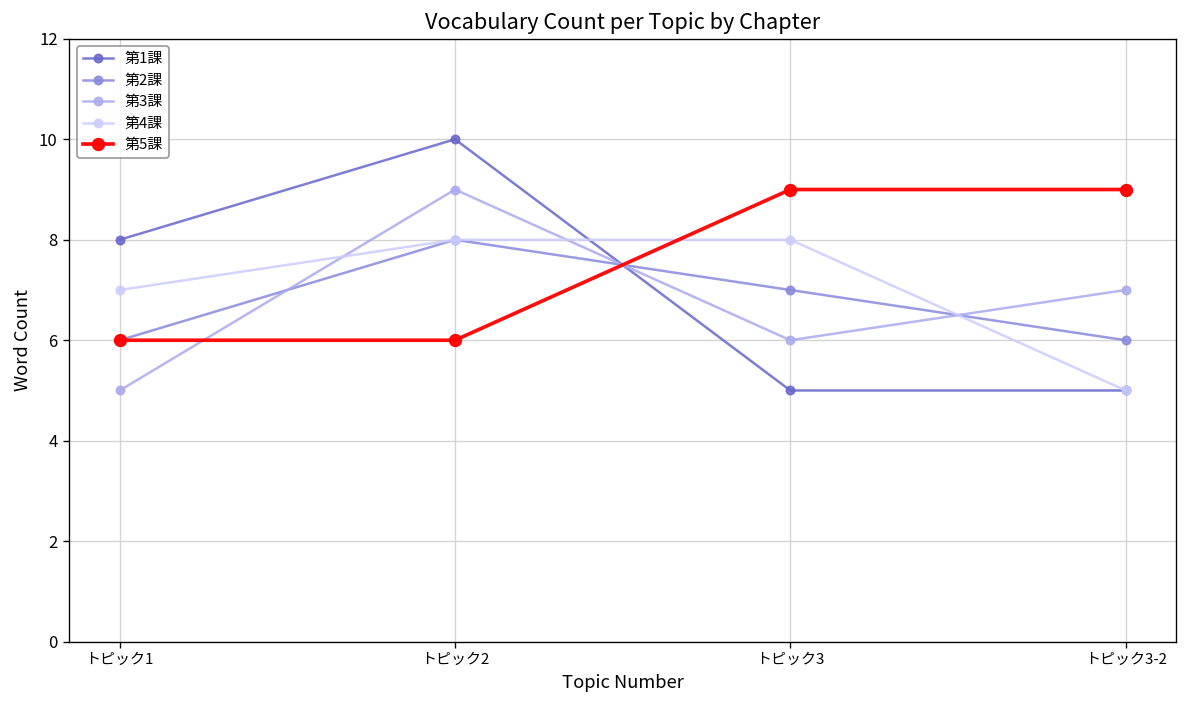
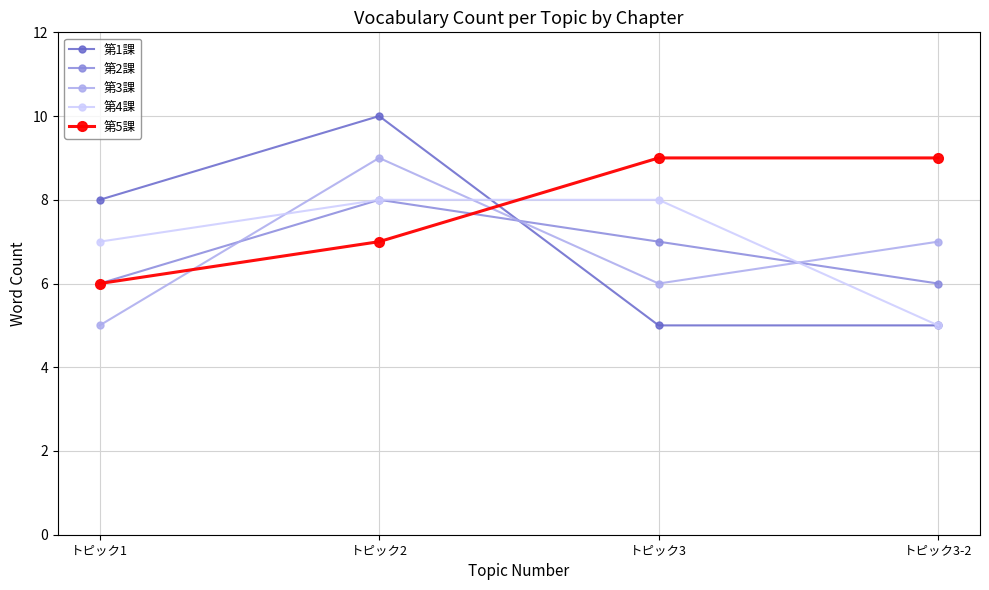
  {
    "第5課": {
-     "トピック2": 6,
+     "トピック2": 7,
      "トピック3": 9,
      "トピック3-2": 9
    }
  }
